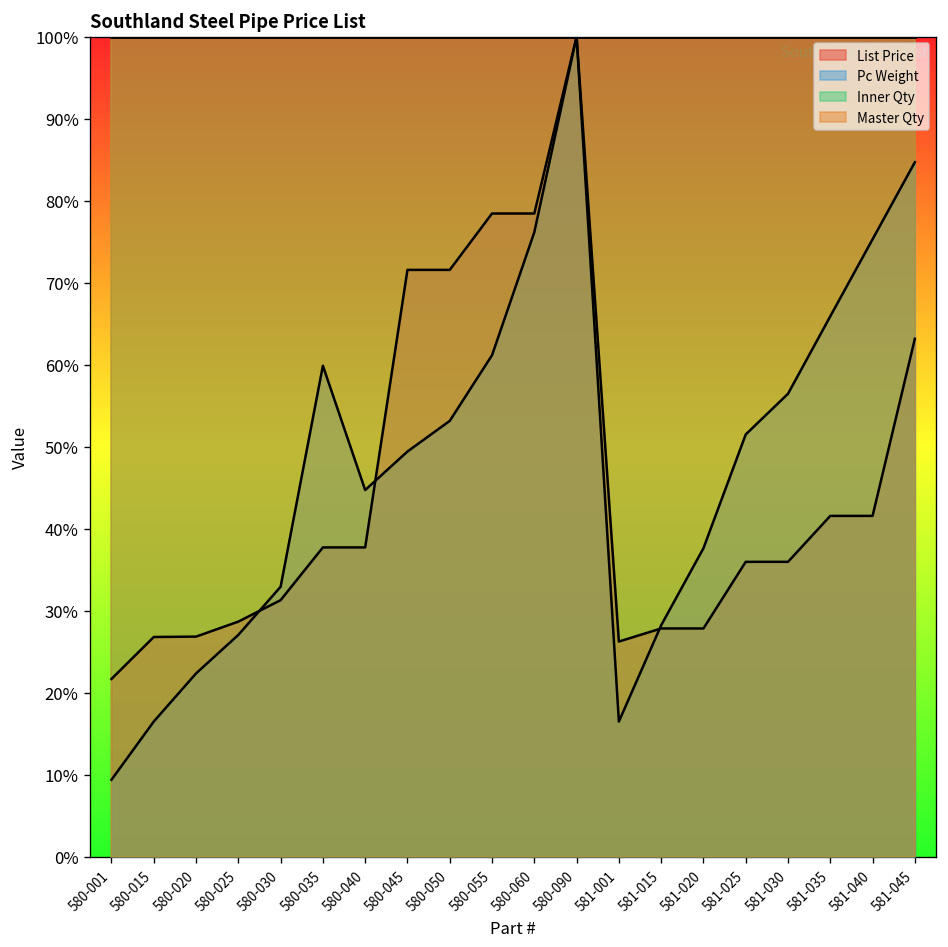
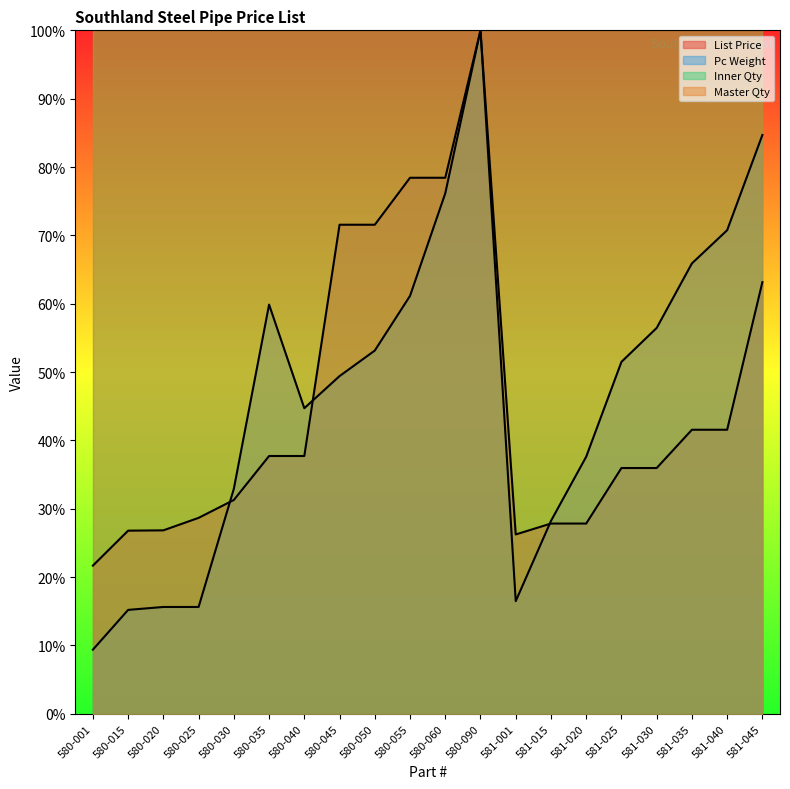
  {
    "Pc Weight": {
      "580-001": "9%",
-     "580-015": "16%",
-     "580-020": "22%",
-     "580-025": "27%",
+     "580-015": "15%",
+     "580-020": "16%",
+     "580-025": "16%",
      "580-030": "33%",
      "580-035": "60%",
      "580-040": "45%",
      "580-045": "49%",
      "580-050": "53%",
      "580-055": "61%",
      "580-060": "76%",
      "581-001": "16%",
      "581-015": "28%",
      "581-020": "38%",
      "581-025": "51%",
      "581-030": "56%",
      "581-035": "66%",
-     "581-040": "75%",
+     "581-040": "71%",
      "581-045": "85%"
    }
  }
